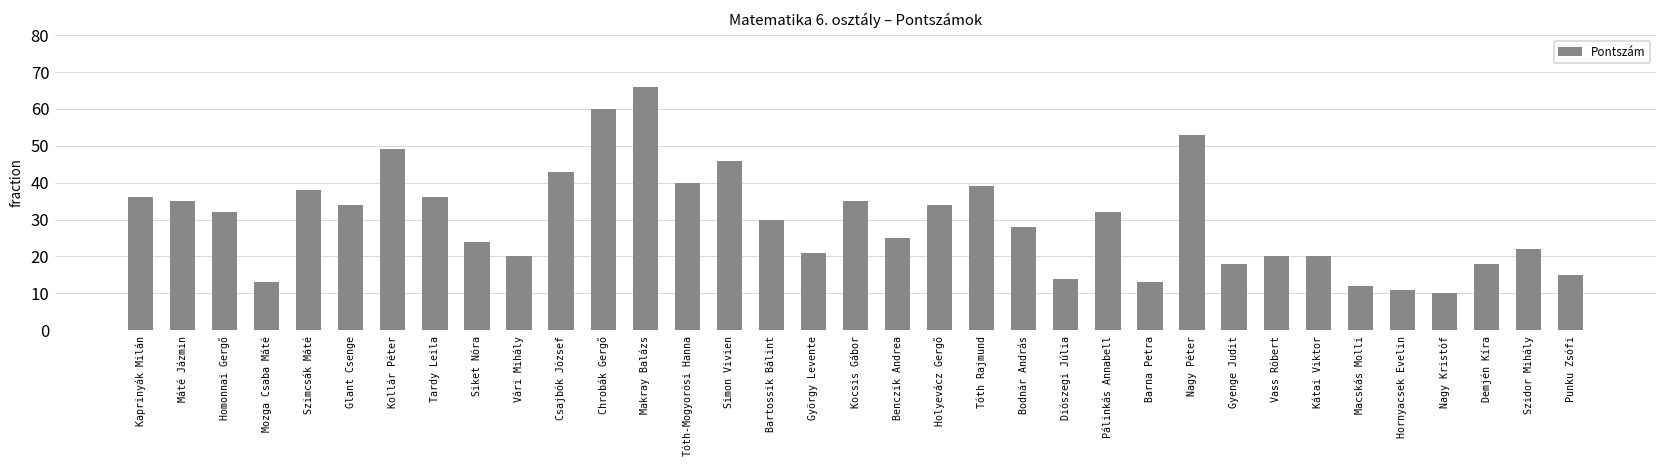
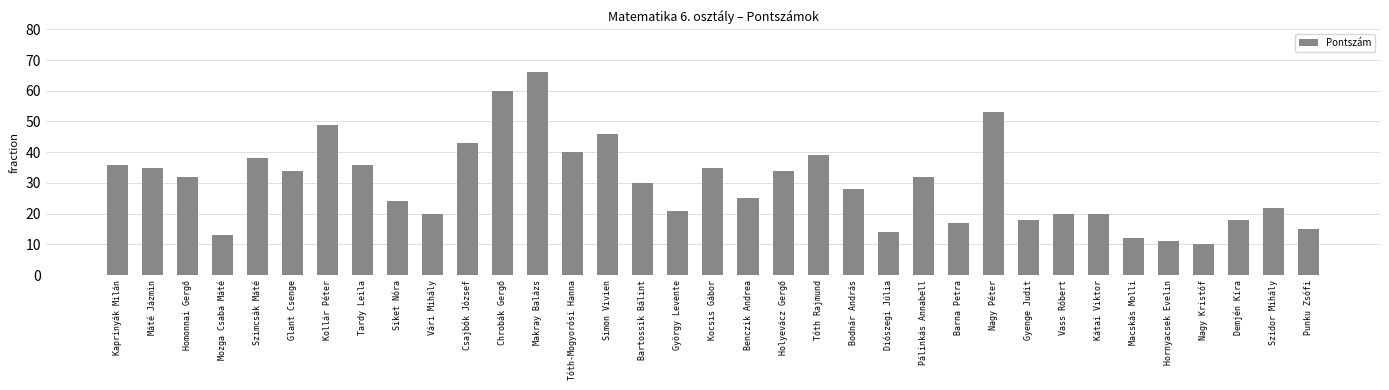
  {
    "Kaprinyák Milán": 36,
    "Máté Jázmin": 35,
    "Homonnai Gergő": 32,
    "Mozga Csaba Máté": 13,
    "Szimcsák Máté": 38,
    "Glant Csenge": 34,
    "Kollár Péter": 49,
    "Tardy Leila": 36,
    "Siket Nóra": 24,
    "Vári Mihály": 20,
    "Csajbók József": 43,
    "Chrobák Gergő": 60,
    "Makray Balázs": 66,
    "Tóth-Mogyorósi Hanna": 40,
    "Simon Vivien": 46,
    "Bartossik Bálint": 30,
    "György Levente": 21,
    "Kocsis Gábor": 35,
    "Benczik Andrea": 25,
    "Holyevácz Gergő": 34,
    "Tóth Rajmund": 39,
    "Bodnár András": 28,
    "Diószegi Júlia": 14,
    "Pálinkás Annabell": 32,
-   "Barna Petra": 13,
+   "Barna Petra": 17,
    "Nagy Péter": 53,
    "Gyenge Judit": 18,
    "Vass Róbert": 20,
    "Kátai Viktor": 20,
    "Macskás Molli": 12,
    "Hornyacsek Evelin": 11,
    "Nagy Kristóf": 10,
    "Demjén Kíra": 18,
    "Szidor Mihály": 22,
    "Punku Zsófi": 15
  }
